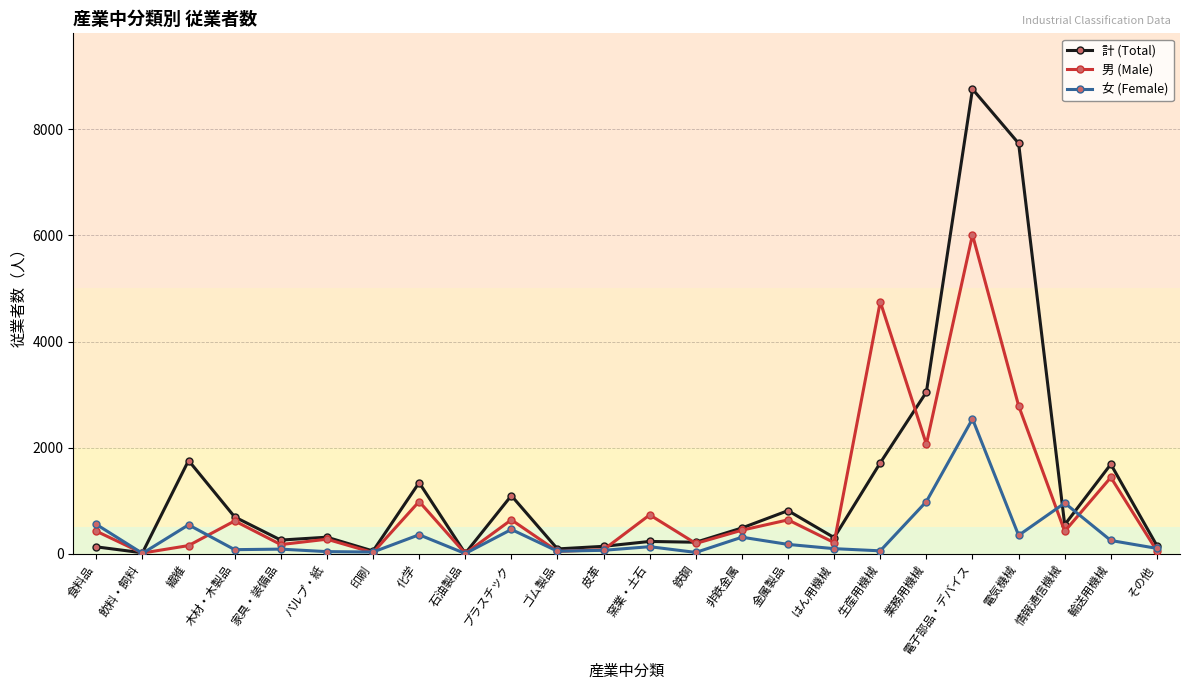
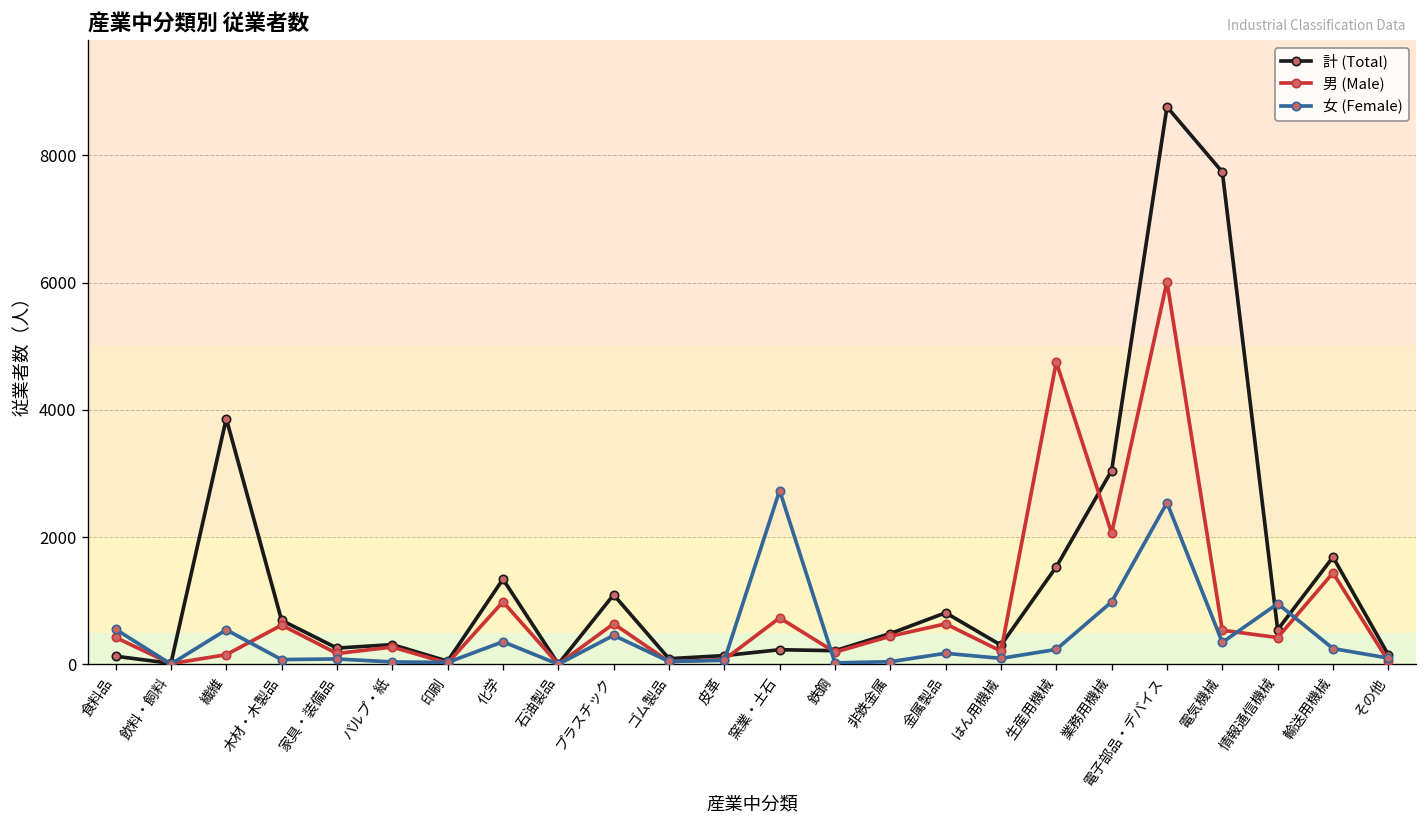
  {
    "計 (Total)": {
      "食料品": 100,
-     "繊維": 1800,
+     "繊維": 3900,
      "木材・木製品": 700,
      "家具・装備品": 300,
      "化学": 1300,
      "プラスチック": 1100,
      "皮革": 100,
      "窯業・土石": 200,
      "金属製品": 800,
      "はん用機械": 300,
-     "生産用機械": 1700,
+     "生産用機械": 1500,
      "業務用機械": 3000,
      "電子部品・デバイス": 8800,
      "電気機械": 7700,
      "情報通信機械": 500,
      "輸送用機械": 1700,
      "その他": 100
    },
    "男 (Male)": {
      "食料品": 400,
      "繊維": 200,
      "木材・木製品": 600,
      "家具・装備品": 200,
      "化学": 1000,
      "プラスチック": 600,
      "窯業・土石": 700,
      "金属製品": 600,
      "はん用機械": 200,
      "生産用機械": 4800,
      "業務用機械": 2100,
      "電子部品・デバイス": 6000,
-     "電気機械": 2800,
+     "電気機械": 500,
      "情報通信機械": 400,
      "輸送用機械": 1400,
      "その他": 100
    },
    "女 (Female)": {
      "食料品": 600,
      "繊維": 500,
      "木材・木製品": 100,
      "家具・装備品": 100,
      "パルプ・紙": 0,
      "化学": 400,
      "プラスチック": 500,
-     "窯業・土石": 100,
+     "窯業・土石": 2700,
      "鉄鋼": 0,
-     "非鉄金属": 300,
+     "非鉄金属": 0,
      "金属製品": 200,
      "はん用機械": 100,
-     "生産用機械": 100,
+     "生産用機械": 200,
      "業務用機械": 1000,
      "電子部品・デバイス": 2500,
      "電気機械": 300,
      "情報通信機械": 1000,
      "輸送用機械": 200,
      "その他": 100
    }
  }
